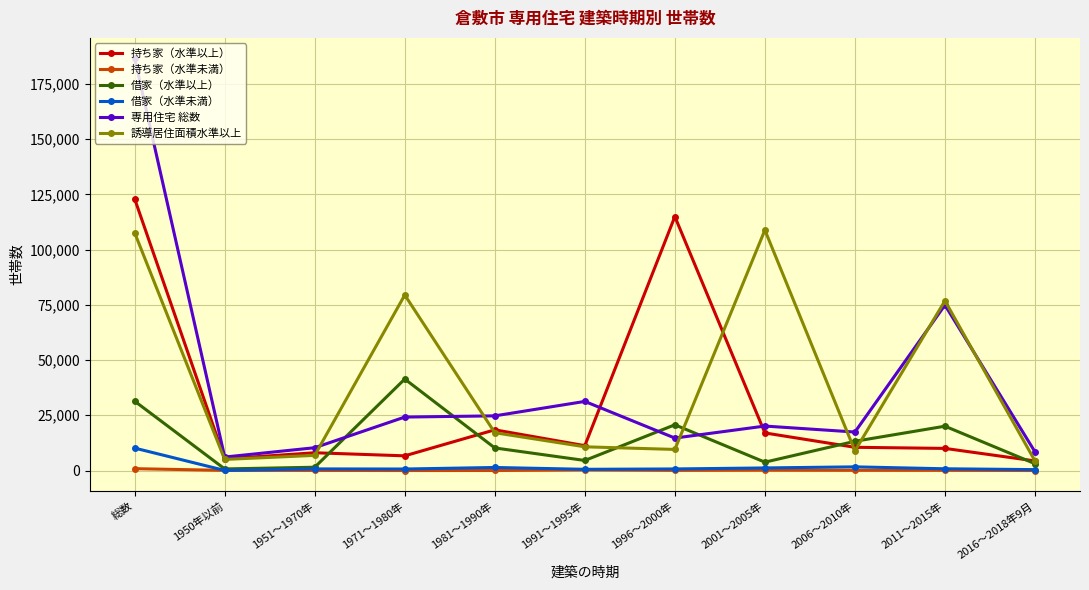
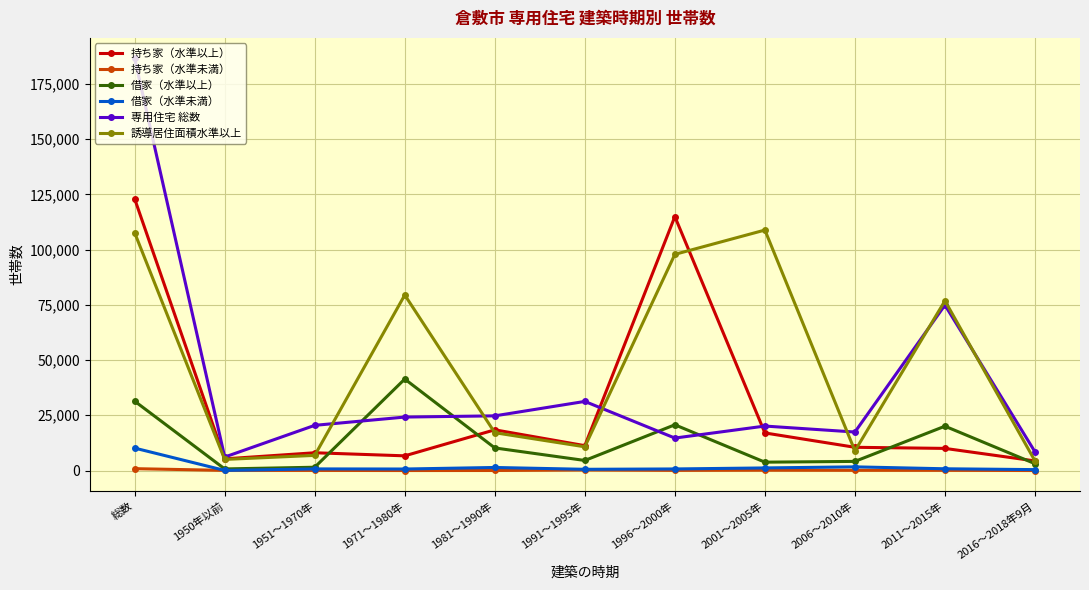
  {
    "持ち家（水準以上）": {
      "総数": "123,000",
      "1951～1970年": "8,000",
      "1971～1980年": "7,000",
      "1981～1990年": "18,000",
      "1996～2000年": "115,000",
      "2001～2005年": "17,000",
      "2006～2010年": "11,000",
      "2011～2015年": "10,000"
    },
    "持ち家（水準未満）": {
      "総数": "1,000",
      "1981～1990年": "0",
      "2006～2010年": "0"
    },
    "借家（水準以上）": {
      "総数": "31,000",
      "1971～1980年": "41,000",
      "1981～1990年": "10,000",
      "1991～1995年": "5,000",
      "1996～2000年": "21,000",
      "2001～2005年": "4,000",
-     "2006～2010年": "13,000",
+     "2006～2010年": "4,000",
      "2011～2015年": "20,000",
      "2016～2018年9月": "3,000"
    },
    "借家（水準未満）": {
      "総数": "10,000",
      "1981～1990年": "1,000",
      "2006～2010年": "2,000"
    },
    "専用住宅 総数": {
-     "1951～1970年": "10,000",
+     "1951～1970年": "20,000",
      "1971～1980年": "24,000",
      "1981～1990年": "25,000",
      "1991～1995年": "31,000",
      "1996～2000年": "15,000",
      "2001～2005年": "20,000",
      "2006～2010年": "17,000",
      "2011～2015年": "75,000",
      "2016～2018年9月": "8,000"
    },
    "誘導居住面積水準以上": {
      "総数": "108,000",
      "1951～1970年": "7,000",
      "1971～1980年": "79,000",
      "1981～1990年": "17,000",
-     "1996～2000年": "10,000",
+     "1996～2000年": "98,000",
      "2001～2005年": "109,000",
      "2006～2010年": "9,000",
      "2011～2015年": "77,000"
    }
  }
